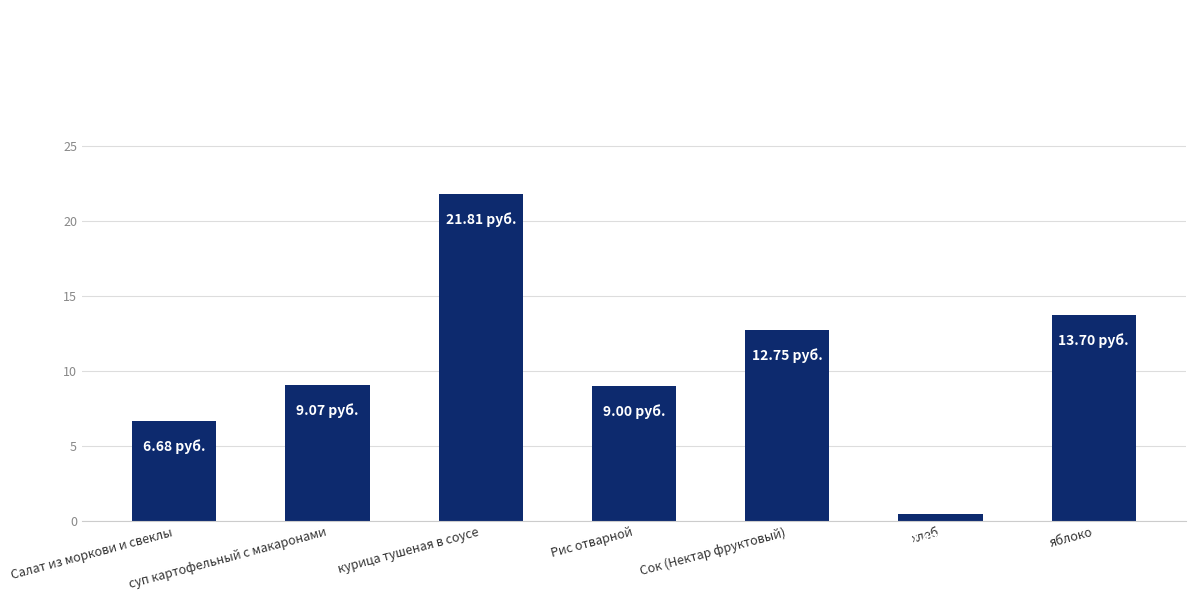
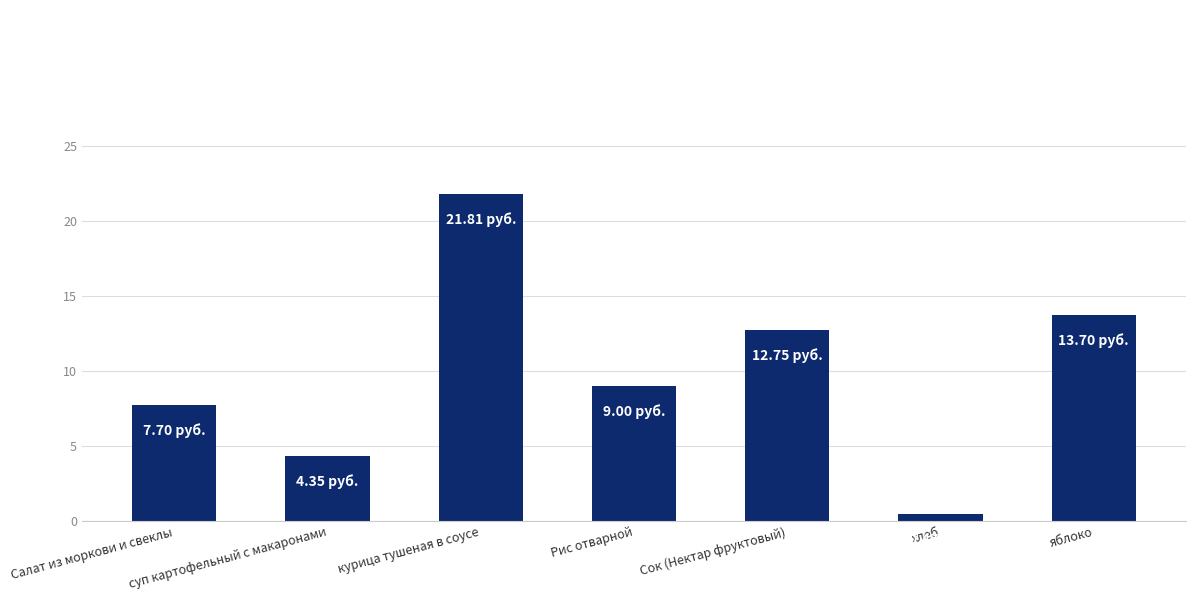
  {
-   "Салат из моркови и свеклы": 6.68,
-   "суп картофельный с макаронами": 9.07,
+   "Салат из моркови и свеклы": 7.70,
+   "суп картофельный с макаронами": 4.35,
    "курица тушеная в соусе": 21.81,
    "Рис отварной": 9.00,
    "Сок (Нектар фруктовый)": 12.75,
    "яблоко": 13.70
  }
